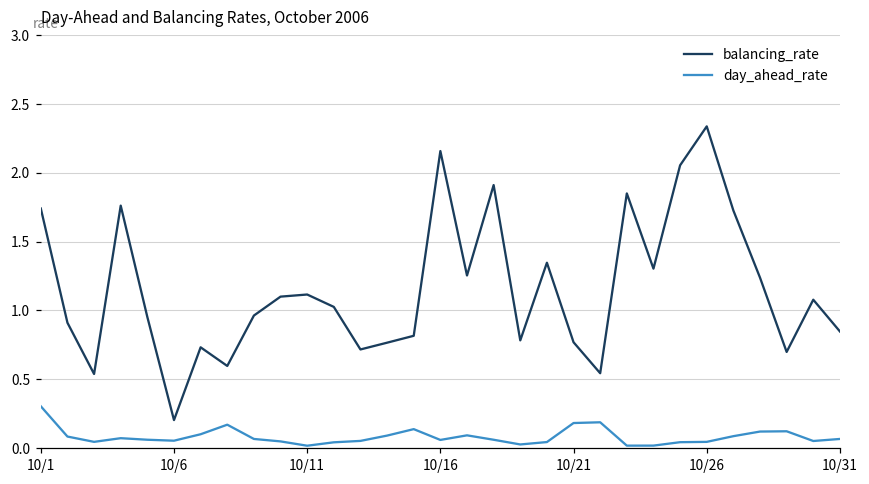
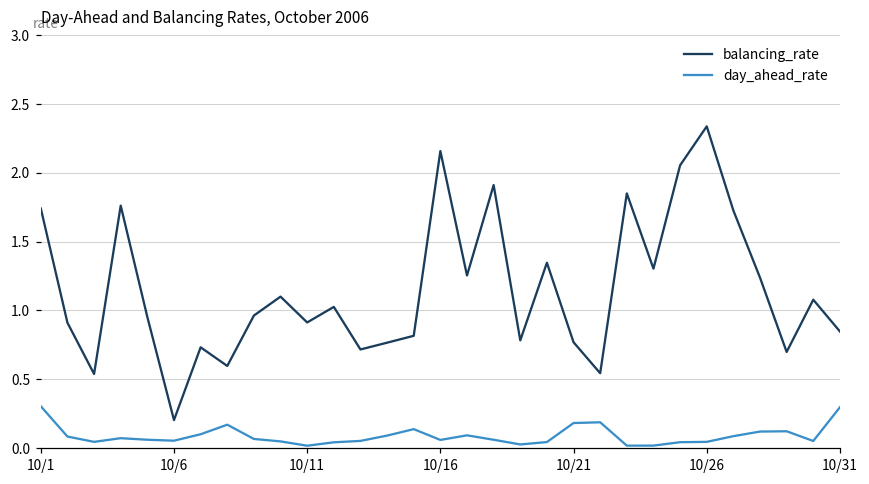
  {
    "balancing_rate": {
      "10/1": 1.74,
      "10/6": 0.20,
-     "10/11": 1.12,
+     "10/11": 0.91,
      "10/16": 2.16,
      "10/21": 0.77,
      "10/26": 2.34,
      "10/31": 0.85
    },
    "day_ahead_rate": {
      "10/1": 0.30,
      "10/6": 0.05,
      "10/11": 0.02,
      "10/16": 0.06,
      "10/21": 0.18,
      "10/26": 0.04,
-     "10/31": 0.07
+     "10/31": 0.30
    }
  }
